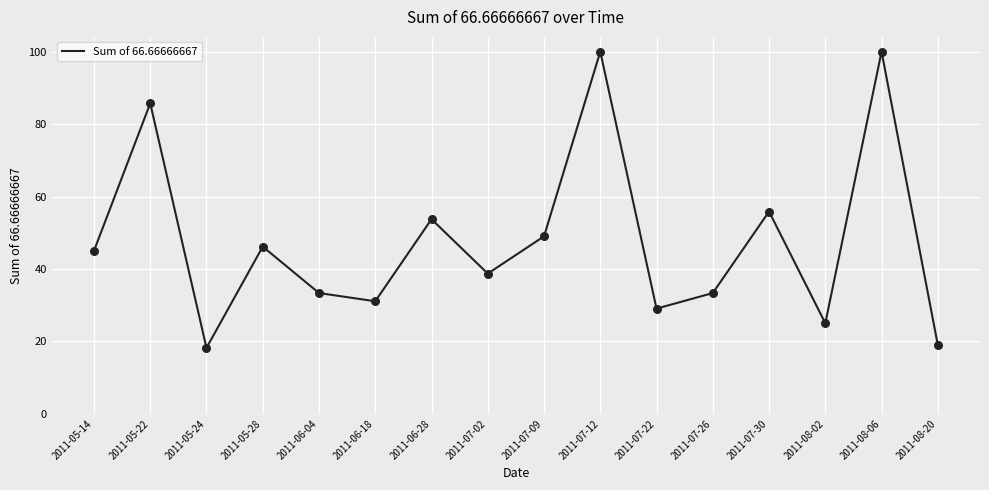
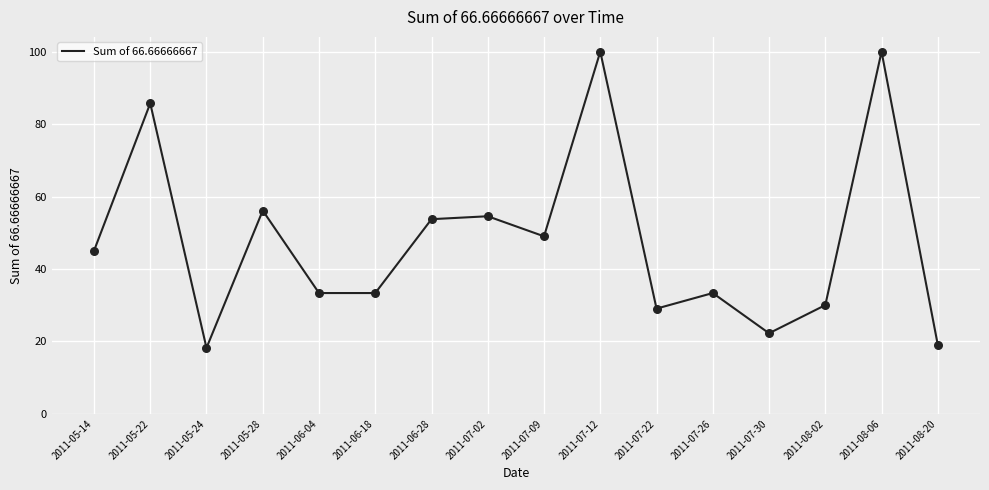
  {
    "2011-05-14": 45,
    "2011-05-22": 86,
    "2011-05-24": 18,
-   "2011-05-28": 46,
+   "2011-05-28": 56,
    "2011-06-04": 33,
-   "2011-06-18": 31,
+   "2011-06-18": 33,
    "2011-06-28": 54,
-   "2011-07-02": 39,
+   "2011-07-02": 55,
    "2011-07-09": 49,
    "2011-07-12": 100,
    "2011-07-22": 29,
    "2011-07-26": 33,
-   "2011-07-30": 56,
-   "2011-08-02": 25,
+   "2011-07-30": 22,
+   "2011-08-02": 30,
    "2011-08-06": 100,
    "2011-08-20": 19
  }
